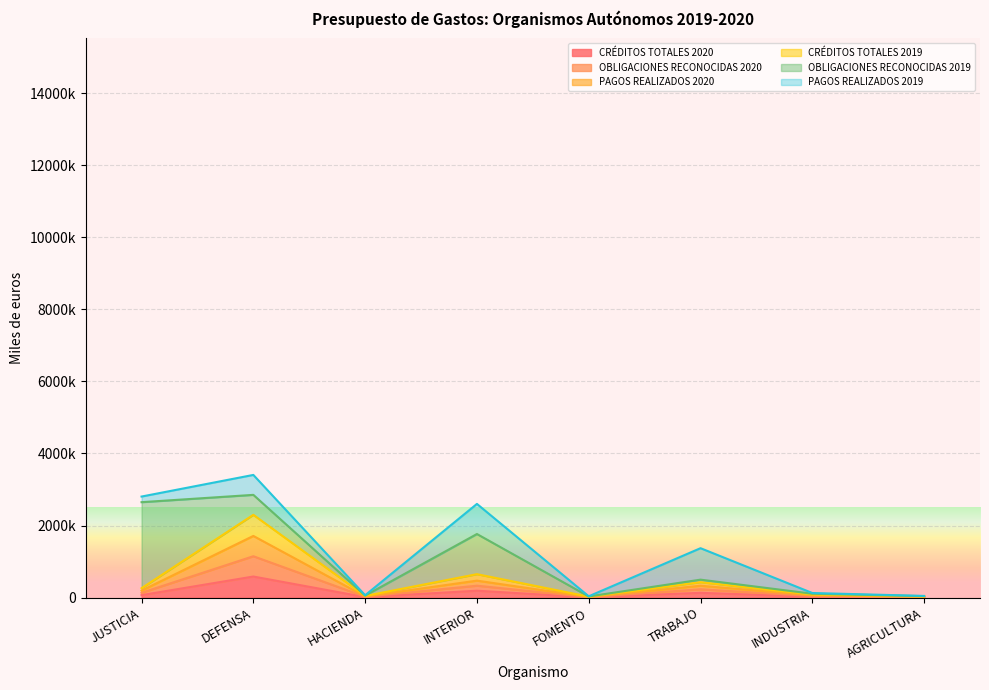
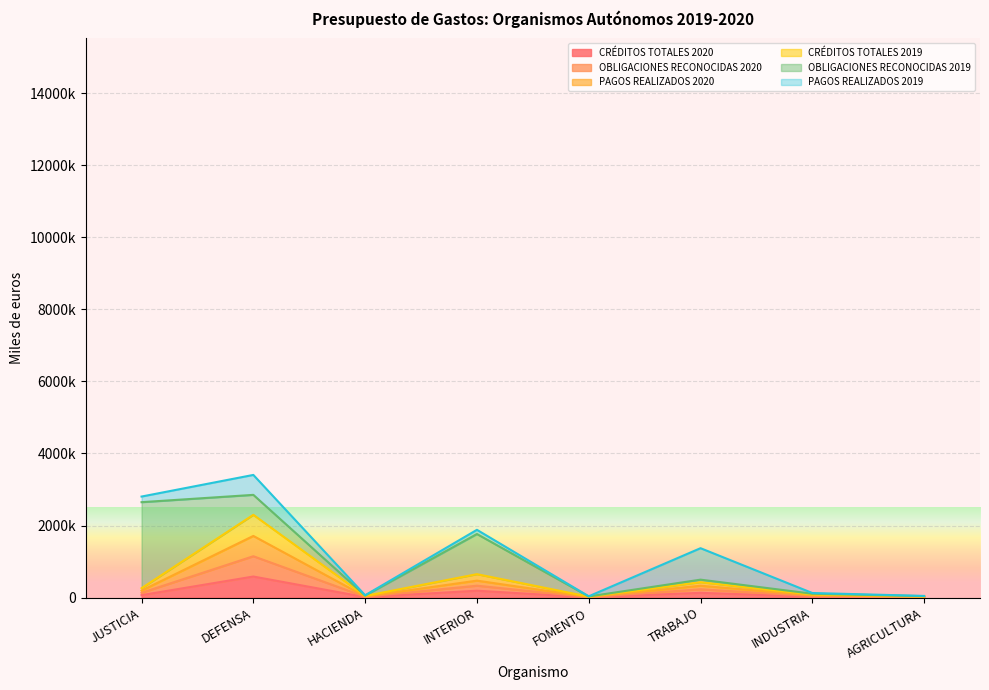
  {
    "OBLIGACIONES RECONOCIDAS 2019": {
      "JUSTICIA": 2400000,
      "DEFENSA": 600000,
      "INTERIOR": 1100000
    },
    "PAGOS REALIZADOS 2019": {
      "JUSTICIA": 200000,
      "DEFENSA": 600000,
-     "INTERIOR": 800000,
+     "INTERIOR": 100000,
      "TRABAJO": 900000
    }
  }
